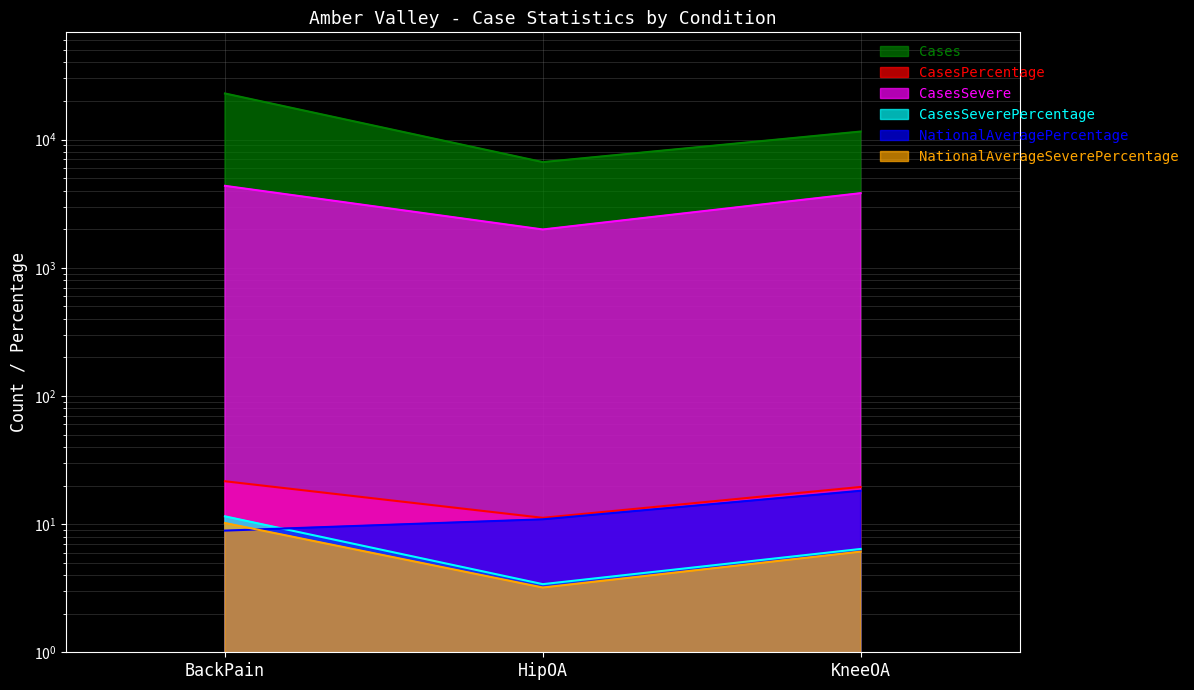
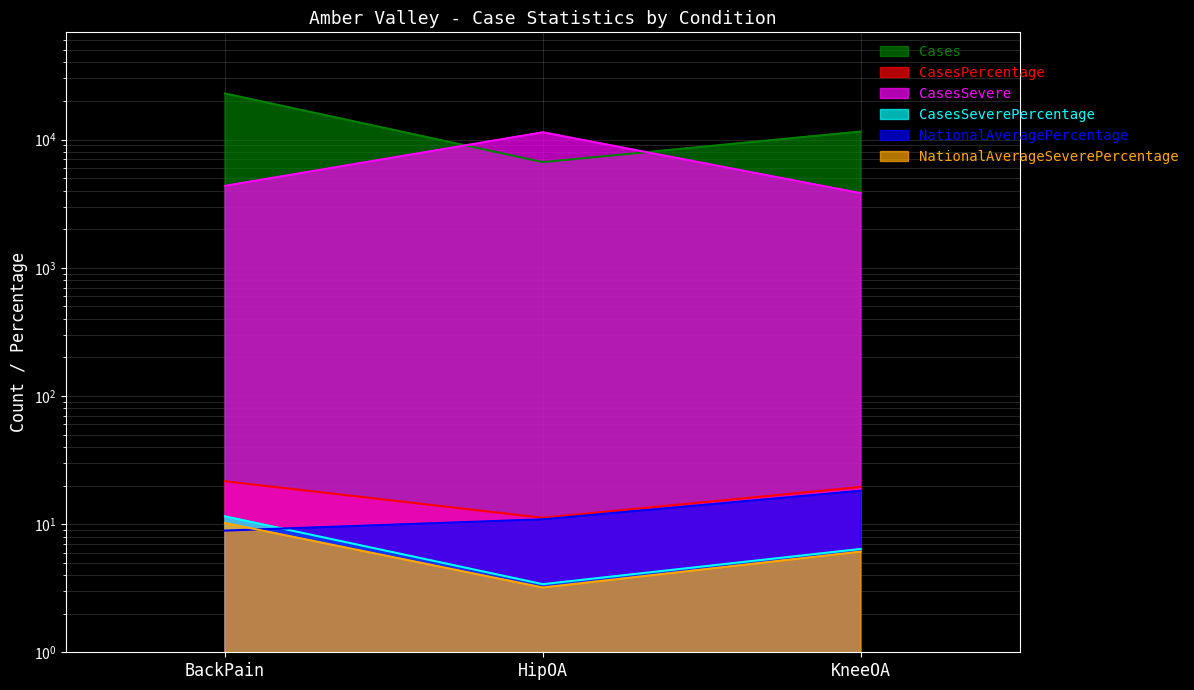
  {
    "Cases": {
      "BackPain": 23000,
      "HipOA": 7000,
      "KneeOA": 12000
    },
    "CasesPercentage": {
      "BackPain": 22,
      "KneeOA": 20
    },
    "CasesSevere": {
      "BackPain": 4400,
-     "HipOA": 2000,
+     "HipOA": 11000,
      "KneeOA": 3800
    },
    "CasesSeverePercentage": {
      "BackPain": 12,
      "HipOA": 3.4,
      "KneeOA": 6
    },
    "NationalAveragePercentage": {
      "BackPain": 9,
      "KneeOA": 18
    },
    "NationalAverageSeverePercentage": {
      "BackPain": 10,
      "HipOA": 3.2,
      "KneeOA": 6
    }
  }
